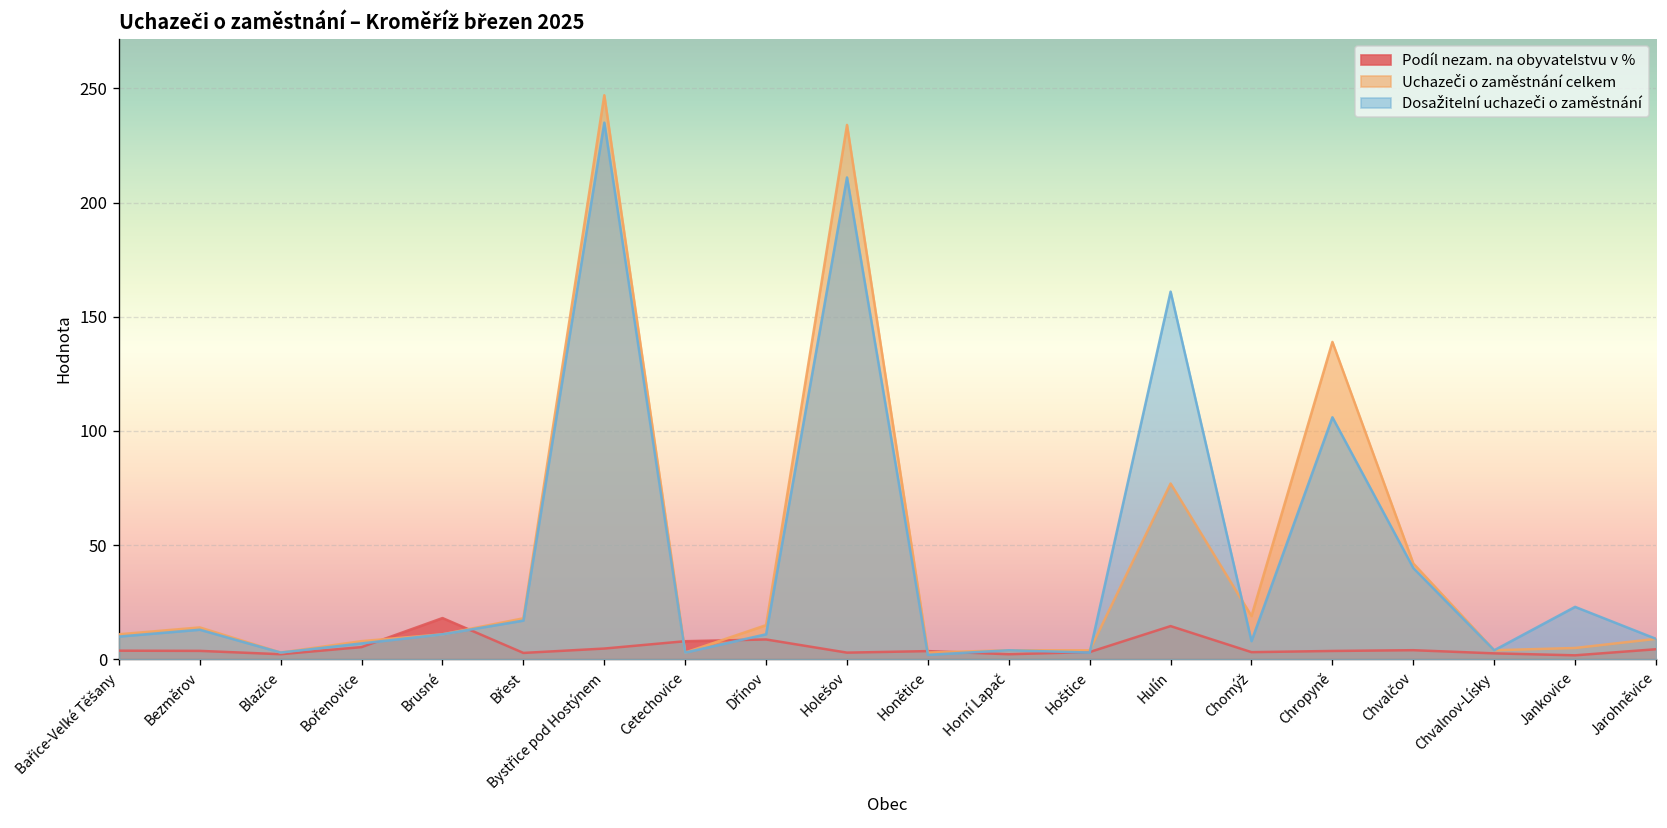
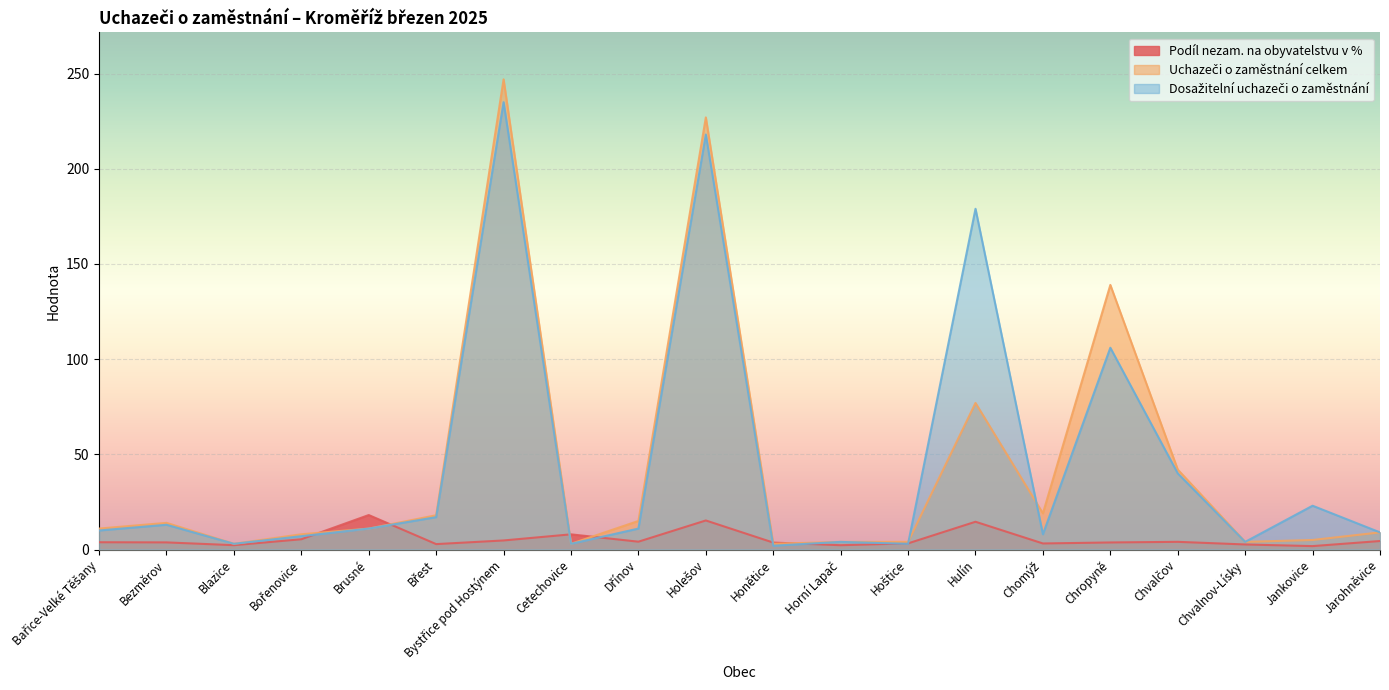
  {
    "Podíl nezam. na obyvatelstvu v %": {
      "Bařice-Velké Těšany": 4,
      "Bezměrov": 4,
      "Bořenovice": 5,
      "Brusné": 18,
      "Břest": 3,
      "Bystřice pod Hostýnem": 5,
      "Cetechovice": 8,
-     "Dřínov": 9,
-     "Holešov": 3,
+     "Dřínov": 4,
+     "Holešov": 15,
      "Horní Lapač": 2,
      "Hulín": 15,
      "Chomýž": 3,
      "Chropyně": 4,
      "Chvalčov": 4,
      "Chvalnov-Lísky": 3,
      "Jankovice": 2,
      "Jarohněvice": 4
    },
    "Uchazeči o zaměstnání celkem": {
      "Bystřice pod Hostýnem": 247,
      "Dřínov": 15,
-     "Holešov": 234,
+     "Holešov": 227,
      "Hulín": 77,
      "Chomýž": 19,
      "Chropyně": 139,
      "Chvalčov": 42,
      "Jankovice": 5
    },
    "Dosažitelní uchazeči o zaměstnání": {
      "Bystřice pod Hostýnem": 235,
      "Dřínov": 11,
-     "Holešov": 211,
-     "Hulín": 161,
+     "Holešov": 218,
+     "Hulín": 179,
      "Chomýž": 8,
      "Chropyně": 106,
      "Chvalčov": 40,
      "Jankovice": 23
    }
  }
